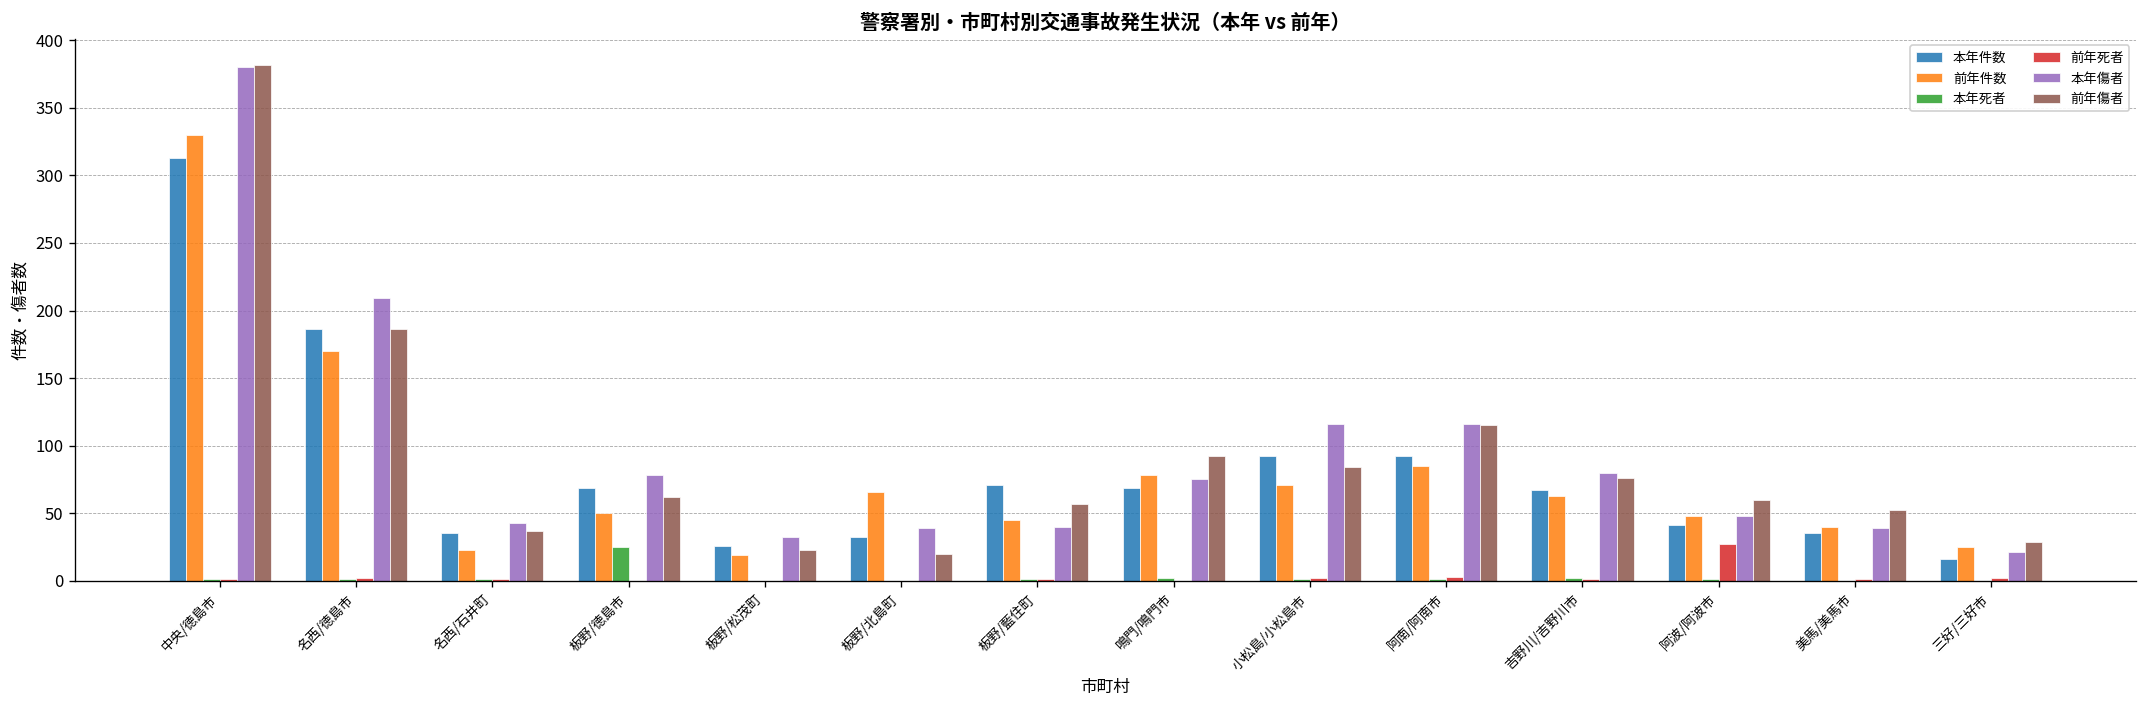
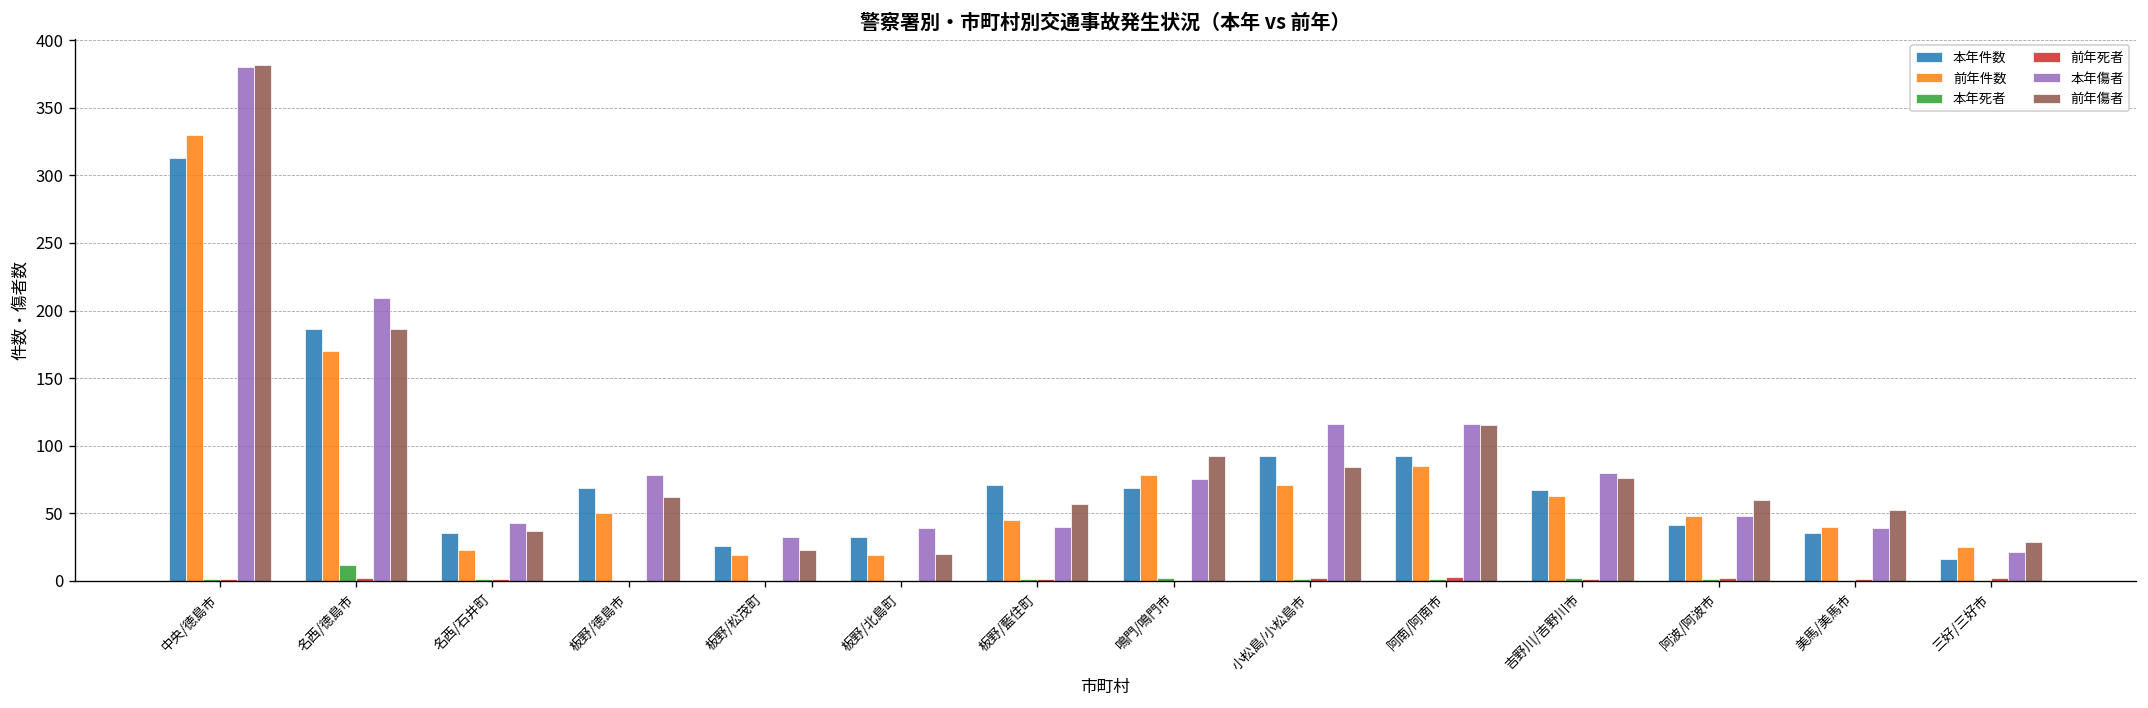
  {
    "本年件数": {
      "中央/徳島市": 313,
      "名西/徳島市": 186,
      "名西/石井町": 35,
      "板野/徳島市": 69,
      "板野/松茂町": 26,
      "板野/北島町": 32,
      "板野/藍住町": 71,
      "鳴門/鳴門市": 69,
      "小松島/小松島市": 92,
      "阿南/阿南市": 92,
      "吉野川/吉野川市": 67,
      "阿波/阿波市": 41,
      "美馬/美馬市": 35,
      "三好/三好市": 16
    },
    "前年件数": {
      "中央/徳島市": 330,
      "名西/徳島市": 170,
      "名西/石井町": 23,
      "板野/徳島市": 50,
      "板野/松茂町": 19,
-     "板野/北島町": 66,
+     "板野/北島町": 19,
      "板野/藍住町": 45,
      "鳴門/鳴門市": 78,
      "小松島/小松島市": 71,
      "阿南/阿南市": 85,
      "吉野川/吉野川市": 63,
      "阿波/阿波市": 48,
      "美馬/美馬市": 40,
      "三好/三好市": 25
    },
    "本年死者": {
-     "名西/徳島市": 1,
-     "板野/徳島市": 25,
+     "名西/徳島市": 12,
+     "板野/徳島市": 0,
      "板野/松茂町": 0,
      "板野/北島町": 0,
      "美馬/美馬市": 0,
      "三好/三好市": 0
    },
    "前年死者": {
      "板野/徳島市": 0,
      "板野/松茂町": 0,
      "板野/北島町": 0,
      "鳴門/鳴門市": 0,
      "阿南/阿南市": 3,
-     "阿波/阿波市": 27
+     "阿波/阿波市": 2
    },
    "本年傷者": {
      "中央/徳島市": 380,
      "名西/徳島市": 209,
      "名西/石井町": 43,
      "板野/徳島市": 78,
      "板野/松茂町": 32,
      "板野/北島町": 39,
      "板野/藍住町": 40,
      "鳴門/鳴門市": 75,
      "小松島/小松島市": 116,
      "阿南/阿南市": 116,
      "吉野川/吉野川市": 80,
      "阿波/阿波市": 48,
      "美馬/美馬市": 39,
      "三好/三好市": 21
    },
    "前年傷者": {
      "中央/徳島市": 382,
      "名西/徳島市": 186,
      "名西/石井町": 37,
      "板野/徳島市": 62,
      "板野/松茂町": 23,
      "板野/北島町": 20,
      "板野/藍住町": 57,
      "鳴門/鳴門市": 92,
      "小松島/小松島市": 84,
      "阿南/阿南市": 115,
      "吉野川/吉野川市": 76,
      "阿波/阿波市": 60,
      "美馬/美馬市": 52,
      "三好/三好市": 29
    }
  }
